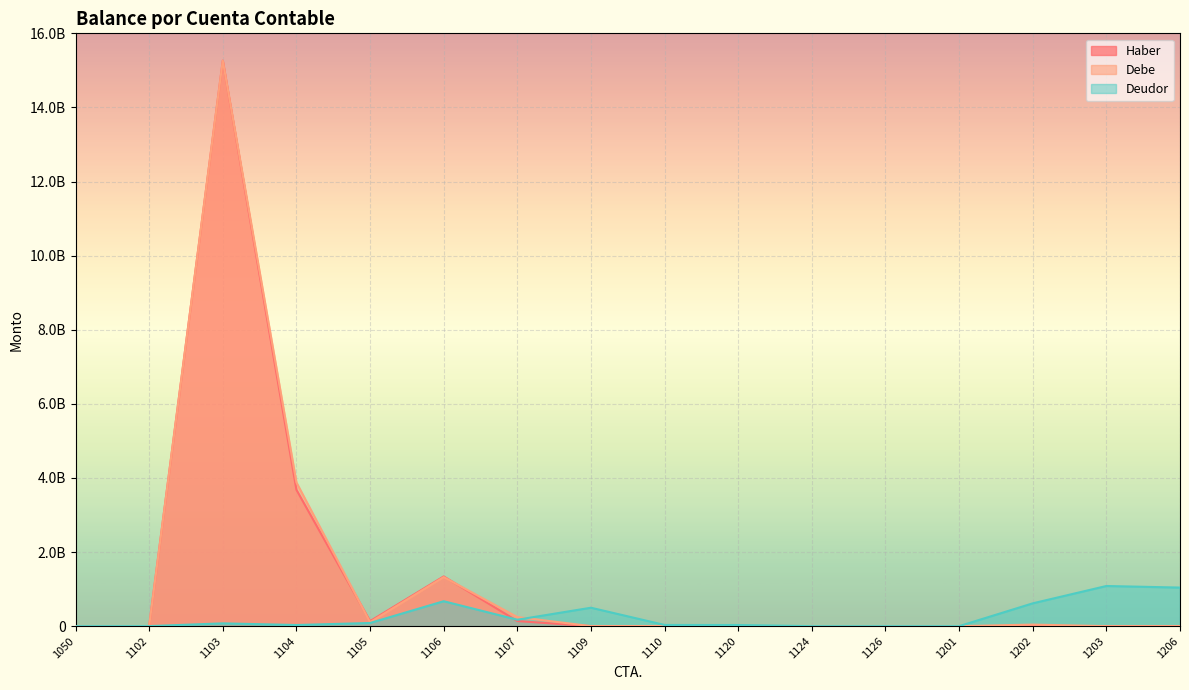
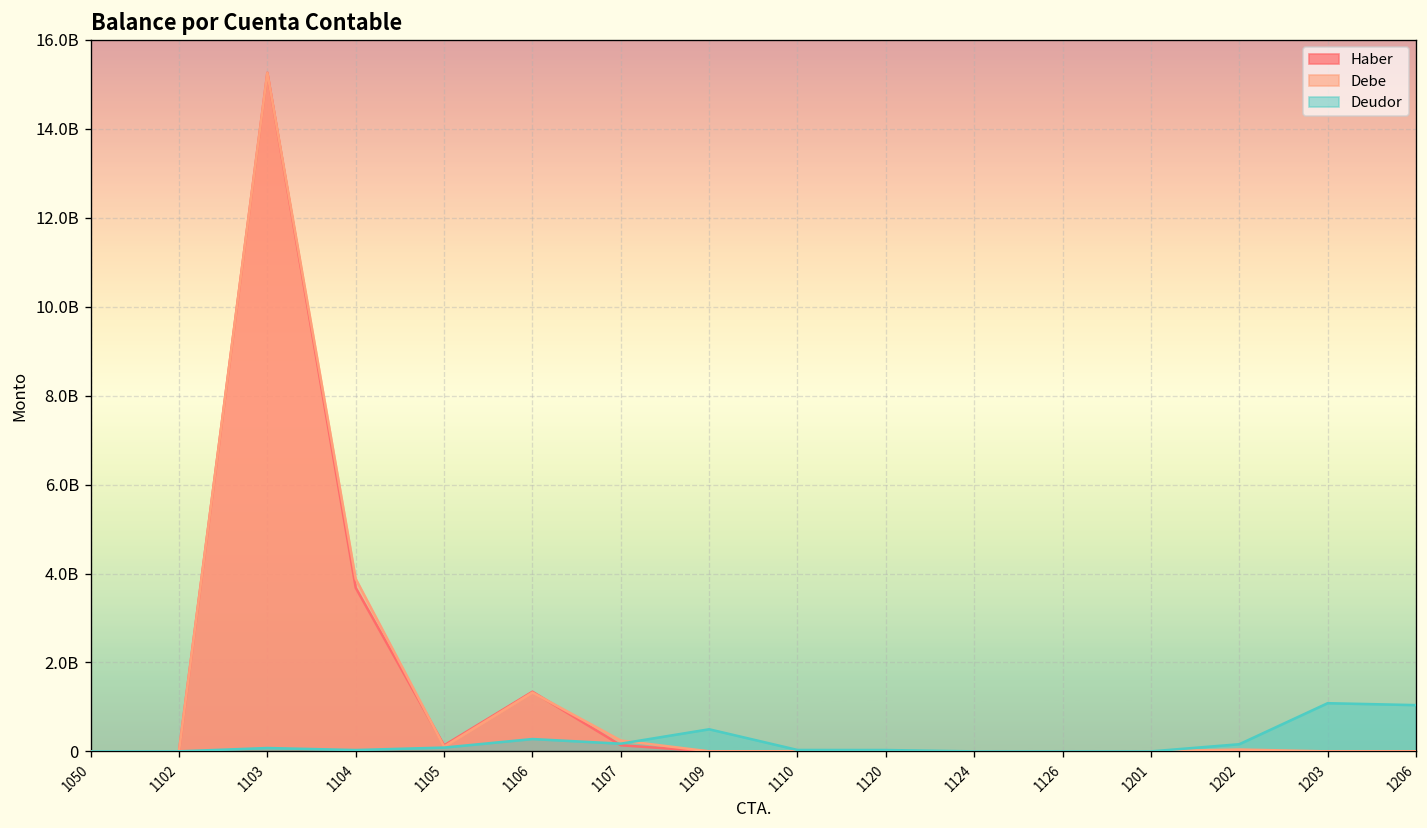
  {
    "Deudor": {
      "1103": 100000000,
      "1104": 0,
-     "1106": 700000000,
+     "1106": 300000000,
      "1109": 500000000,
-     "1202": 600000000,
+     "1202": 200000000,
      "1203": 1100000000,
      "1206": 1000000000
    }
  }
